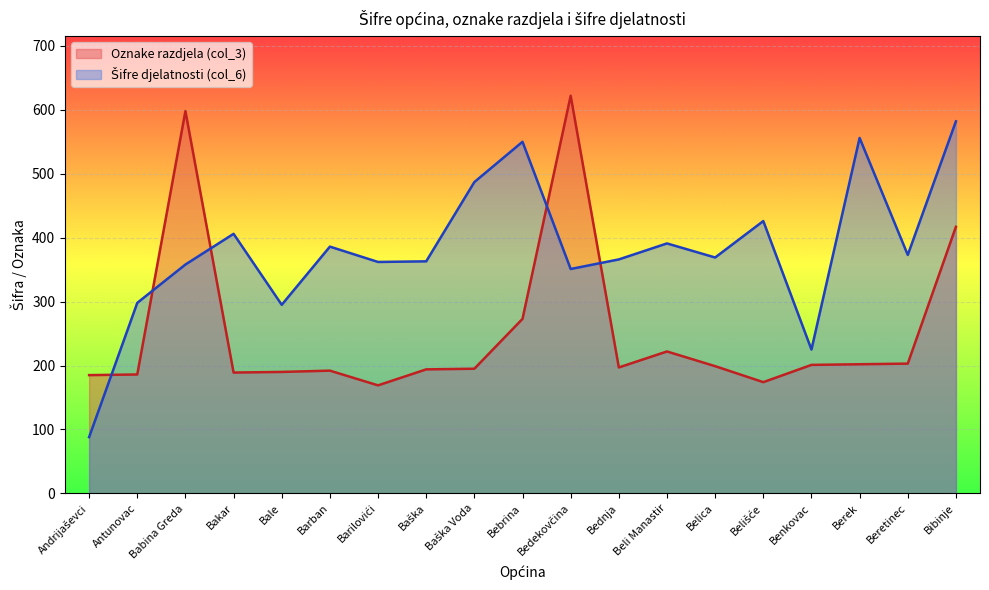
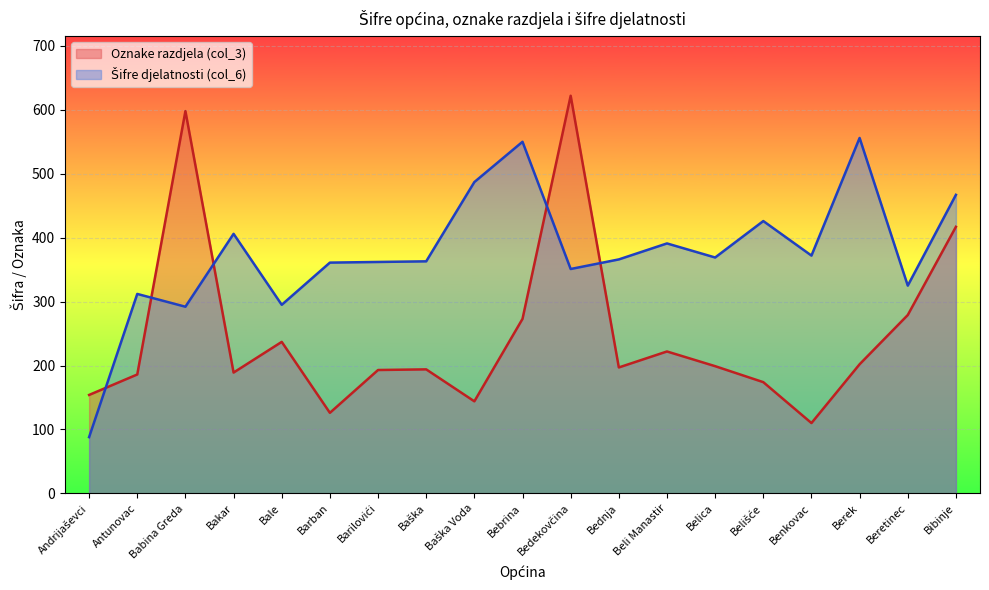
  {
    "Oznake razdjela (col_3)": {
-     "Andrijaševci": 190,
+     "Andrijaševci": 150,
      "Antunovac": 190,
      "Babina Greda": 600,
      "Bakar": 190,
-     "Bale": 190,
-     "Barban": 190,
-     "Barilovići": 170,
+     "Bale": 240,
+     "Barban": 130,
+     "Barilovići": 190,
      "Baška": 190,
-     "Baška Voda": 200,
+     "Baška Voda": 140,
      "Bebrina": 270,
      "Bedekovčina": 620,
      "Bednja": 200,
      "Beli Manastir": 220,
      "Belica": 200,
      "Belišće": 170,
-     "Benkovac": 200,
+     "Benkovac": 110,
      "Berek": 200,
-     "Beretinec": 200,
+     "Beretinec": 280,
      "Bibinje": 420
    },
    "Šifre djelatnosti (col_6)": {
      "Andrijaševci": 90,
-     "Antunovac": 300,
-     "Babina Greda": 360,
+     "Antunovac": 310,
+     "Babina Greda": 290,
      "Bakar": 410,
      "Bale": 300,
-     "Barban": 390,
+     "Barban": 360,
      "Barilovići": 360,
      "Baška": 360,
      "Baška Voda": 490,
      "Bebrina": 550,
      "Bedekovčina": 350,
      "Bednja": 370,
      "Beli Manastir": 390,
      "Belica": 370,
      "Belišće": 430,
-     "Benkovac": 230,
+     "Benkovac": 370,
      "Berek": 560,
-     "Beretinec": 370,
-     "Bibinje": 580
+     "Beretinec": 330,
+     "Bibinje": 470
    }
  }
